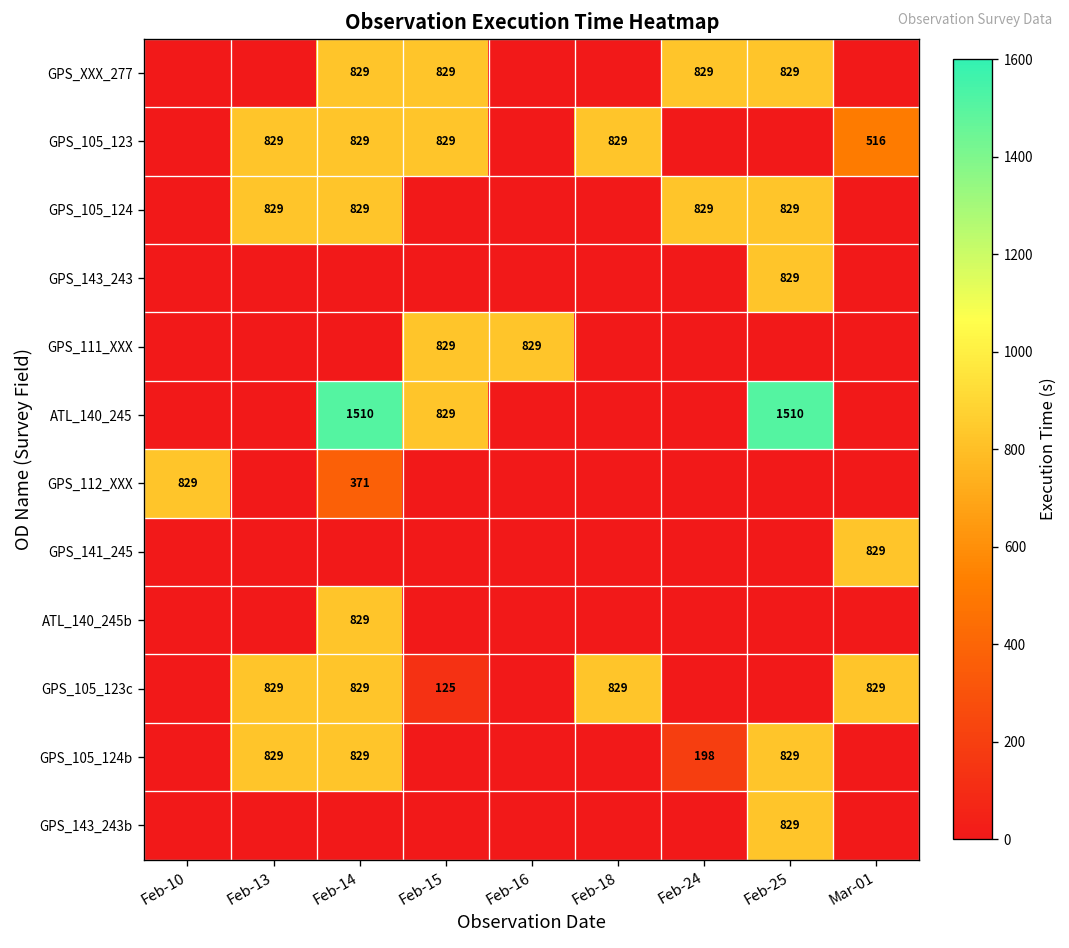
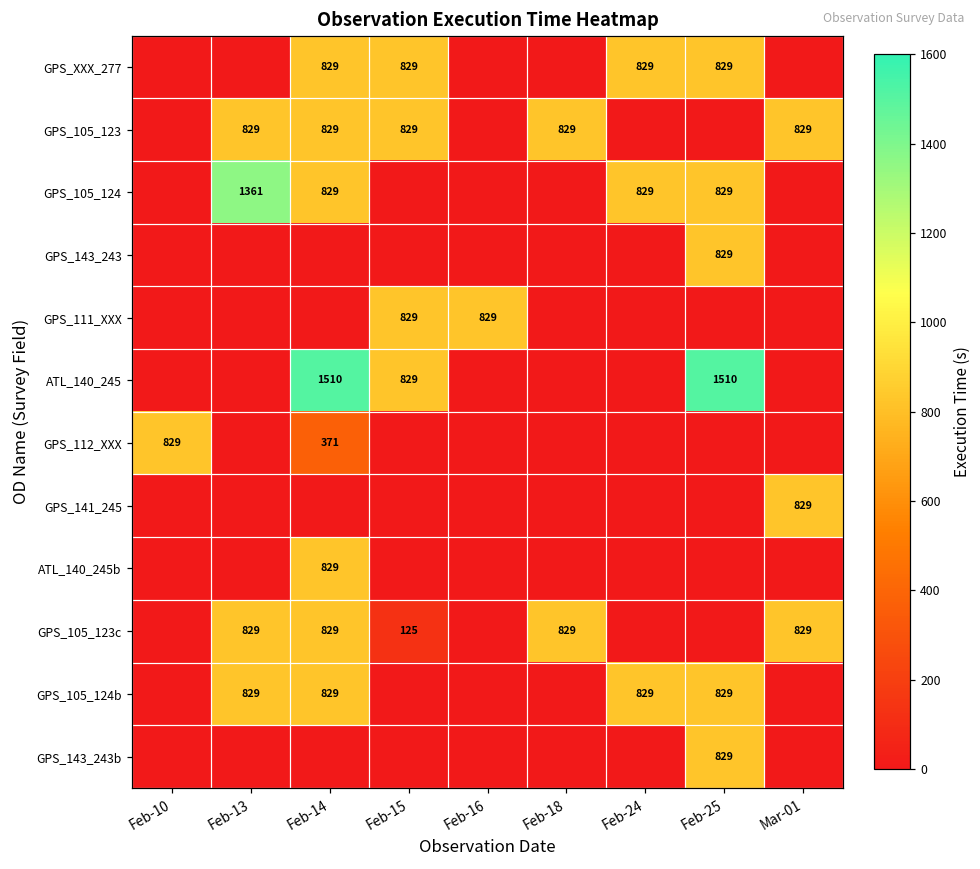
  {
    "GPS_XXX_277": {
      "Feb-14": 829,
      "Feb-15": 829,
      "Feb-24": 829,
      "Feb-25": 829
    },
    "GPS_105_123": {
      "Feb-13": 829,
      "Feb-14": 829,
      "Feb-15": 829,
      "Feb-18": 829,
-     "Mar-01": 516
+     "Mar-01": 829
    },
    "GPS_105_124": {
-     "Feb-13": 829,
+     "Feb-13": 1361,
      "Feb-14": 829,
      "Feb-24": 829,
      "Feb-25": 829
    },
    "GPS_143_243": {
      "Feb-25": 829
    },
    "GPS_111_XXX": {
      "Feb-15": 829,
      "Feb-16": 829
    },
    "ATL_140_245": {
      "Feb-14": 1510,
      "Feb-15": 829,
      "Feb-25": 1510
    },
    "GPS_112_XXX": {
      "Feb-10": 829,
      "Feb-14": 371
    },
    "GPS_141_245": {
      "Mar-01": 829
    },
    "ATL_140_245b": {
      "Feb-14": 829
    },
    "GPS_105_123c": {
      "Feb-13": 829,
      "Feb-14": 829,
      "Feb-15": 125,
      "Feb-18": 829,
      "Mar-01": 829
    },
    "GPS_105_124b": {
      "Feb-13": 829,
      "Feb-14": 829,
-     "Feb-24": 198,
+     "Feb-24": 829,
      "Feb-25": 829
    },
    "GPS_143_243b": {
      "Feb-25": 829
    }
  }
